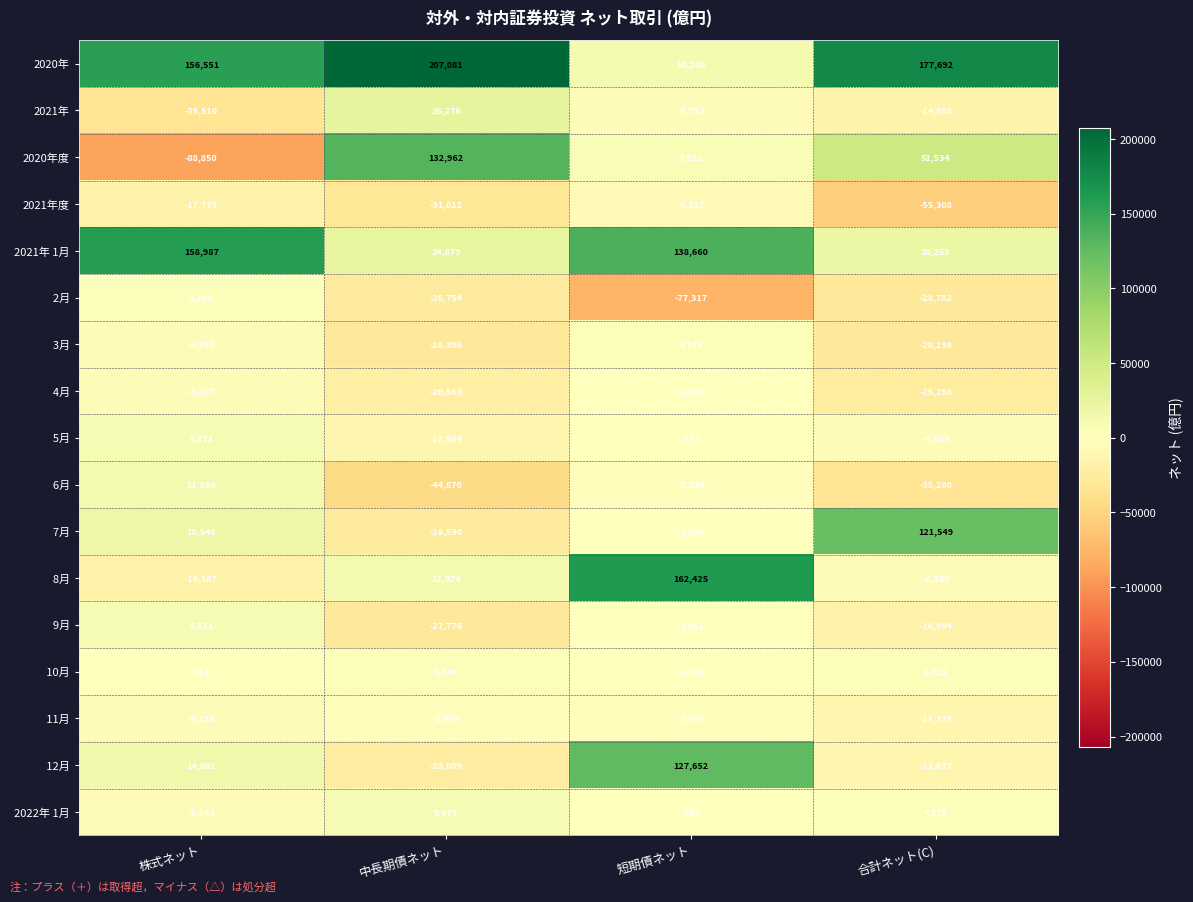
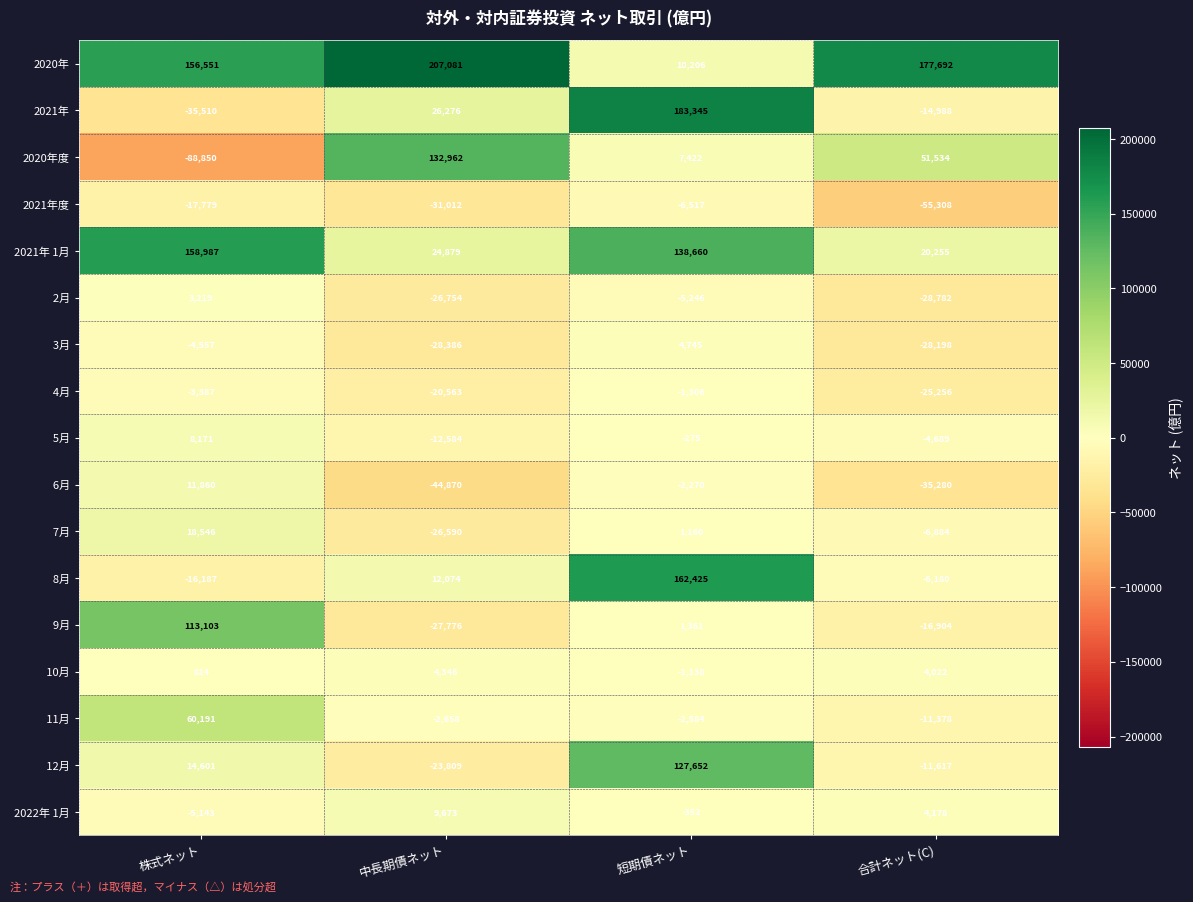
  {
    "2020年": {
      "株式ネット": "156,551",
      "中長期債ネット": "207,081",
      "短期債ネット": "10,206",
      "合計ネット(C)": "177,692"
    },
    "2021年": {
      "株式ネット": "-35,510",
      "中長期債ネット": "26,276",
-     "短期債ネット": "-5,753",
+     "短期債ネット": "183,345",
      "合計ネット(C)": "-14,988"
    },
    "2020年度": {
      "株式ネット": "-88,850",
      "中長期債ネット": "132,962",
      "短期債ネット": "7,422",
      "合計ネット(C)": "51,534"
    },
    "2021年度": {
      "株式ネット": "-17,779",
      "中長期債ネット": "-31,012",
      "短期債ネット": "-6,517",
      "合計ネット(C)": "-55,308"
    },
    "2021年 1月": {
      "株式ネット": "158,987",
      "中長期債ネット": "24,879",
      "短期債ネット": "138,660",
      "合計ネット(C)": "20,255"
    },
    "2月": {
      "株式ネット": "3,219",
      "中長期債ネット": "-26,754",
-     "短期債ネット": "-77,317",
+     "短期債ネット": "-5,246",
      "合計ネット(C)": "-28,782"
    },
    "3月": {
      "株式ネット": "-4,557",
      "中長期債ネット": "-28,386",
      "短期債ネット": "4,745",
      "合計ネット(C)": "-28,198"
    },
    "4月": {
      "株式ネット": "-3,387",
      "中長期債ネット": "-20,563",
      "短期債ネット": "-1,306",
      "合計ネット(C)": "-25,256"
    },
    "5月": {
      "株式ネット": "8,171",
      "中長期債ネット": "-12,584",
      "短期債ネット": "-275",
      "合計ネット(C)": "-4,689"
    },
    "6月": {
      "株式ネット": "11,860",
      "中長期債ネット": "-44,870",
      "短期債ネット": "-2,270",
      "合計ネット(C)": "-35,280"
    },
    "7月": {
      "株式ネット": "18,546",
      "中長期債ネット": "-26,590",
      "短期債ネット": "1,160",
-     "合計ネット(C)": "121,549"
+     "合計ネット(C)": "-6,884"
    },
    "8月": {
      "株式ネット": "-16,187",
      "中長期債ネット": "12,074",
      "短期債ネット": "162,425",
      "合計ネット(C)": "-6,180"
    },
    "9月": {
-     "株式ネット": "9,511",
+     "株式ネット": "113,103",
      "中長期債ネット": "-27,776",
      "短期債ネット": "1,361",
      "合計ネット(C)": "-16,904"
    },
    "10月": {
      "株式ネット": "814",
      "中長期債ネット": "4,346",
      "短期債ネット": "-1,138",
      "合計ネット(C)": "4,022"
    },
    "11月": {
-     "株式ネット": "-6,136",
+     "株式ネット": "60,191",
      "中長期債ネット": "-2,658",
      "短期債ネット": "-2,584",
      "合計ネット(C)": "-11,378"
    },
    "12月": {
      "株式ネット": "14,601",
      "中長期債ネット": "-23,809",
      "短期債ネット": "127,652",
      "合計ネット(C)": "-11,617"
    },
    "2022年 1月": {
      "株式ネット": "-5,143",
      "中長期債ネット": "9,673",
      "短期債ネット": "-352",
      "合計ネット(C)": "4,178"
    }
  }
